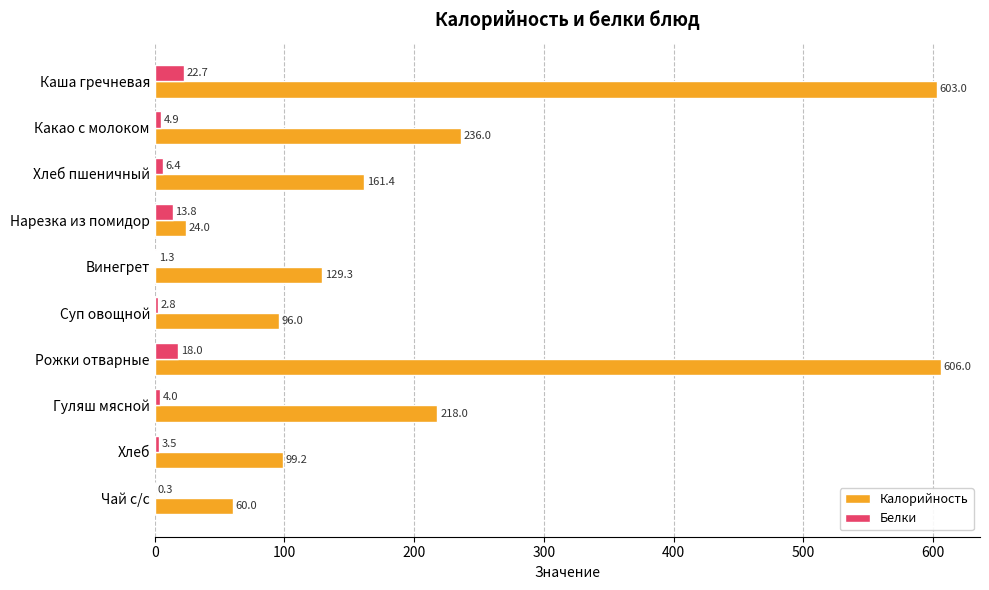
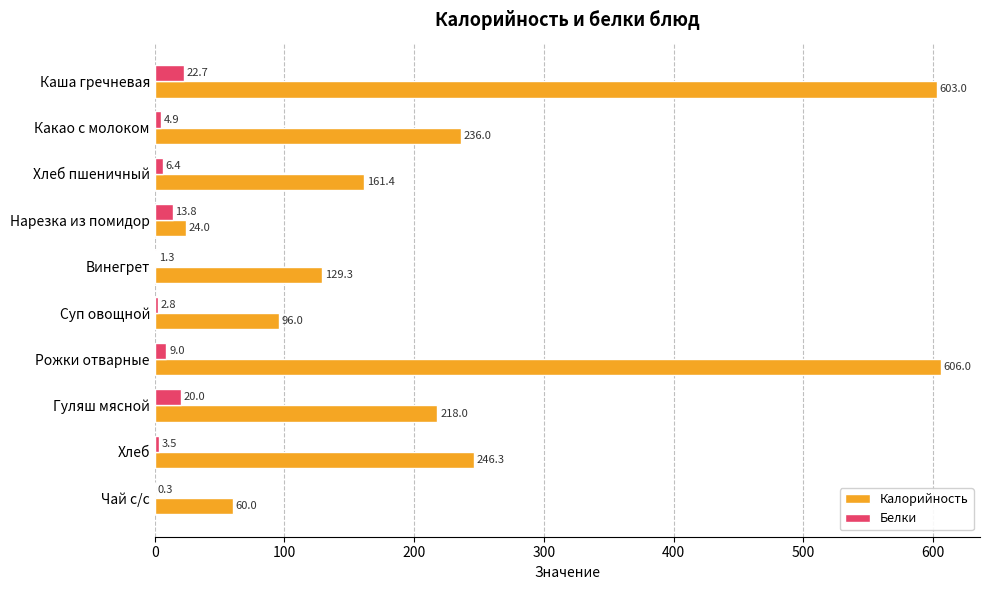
  {
    "Калорийность": {
      "Каша гречневая": 603.0,
      "Какао с молоком": 236.0,
      "Хлеб пшеничный": 161.4,
      "Нарезка из помидор": 24.0,
      "Винегрет": 129.3,
      "Суп овощной": 96.0,
      "Рожки отварные": 606.0,
      "Гуляш мясной": 218.0,
-     "Хлеб": 99.2,
+     "Хлеб": 246.3,
      "Чай с/с": 60.0
    },
    "Белки": {
      "Каша гречневая": 22.7,
      "Какао с молоком": 4.9,
      "Хлеб пшеничный": 6.4,
      "Нарезка из помидор": 13.8,
      "Винегрет": 1.3,
      "Суп овощной": 2.8,
-     "Рожки отварные": 18.0,
-     "Гуляш мясной": 4.0,
+     "Рожки отварные": 9.0,
+     "Гуляш мясной": 20.0,
      "Хлеб": 3.5,
      "Чай с/с": 0.3
    }
  }
